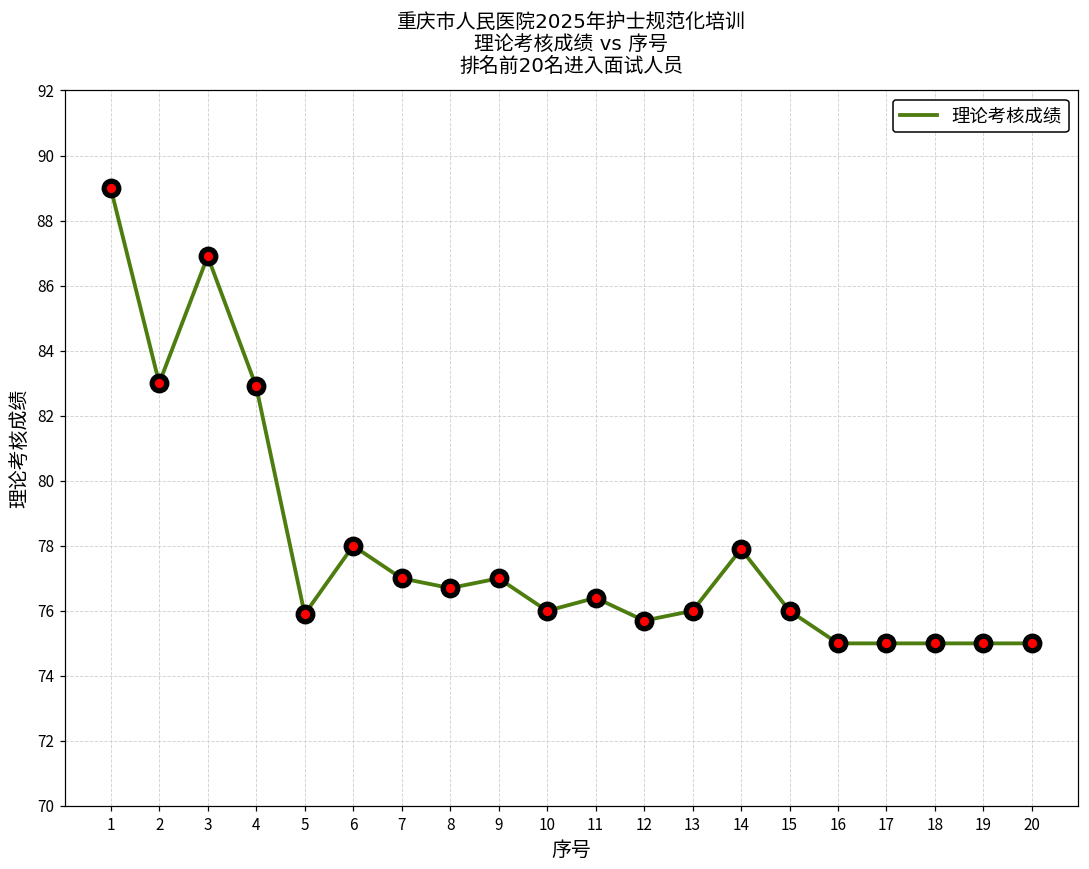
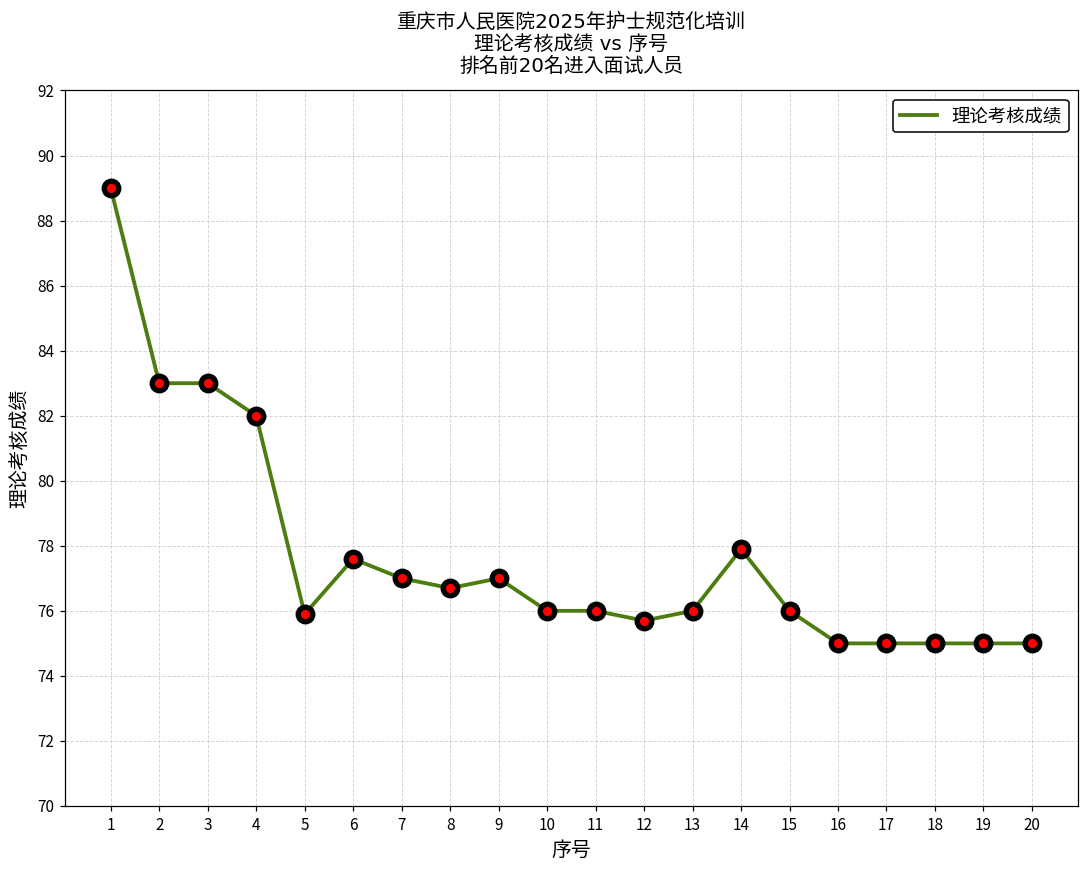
  {
    "1": 89.0,
    "2": 83.0,
-   "3": 86.9,
-   "4": 82.9,
+   "3": 83.0,
+   "4": 82.0,
    "5": 75.9,
-   "6": 78.0,
+   "6": 77.6,
    "7": 77.0,
    "8": 76.7,
    "9": 77.0,
    "10": 76.0,
-   "11": 76.4,
+   "11": 76.0,
    "12": 75.7,
    "13": 76.0,
    "14": 77.9,
    "15": 76.0,
    "16": 75.0,
    "17": 75.0,
    "18": 75.0,
    "19": 75.0,
    "20": 75.0
  }
